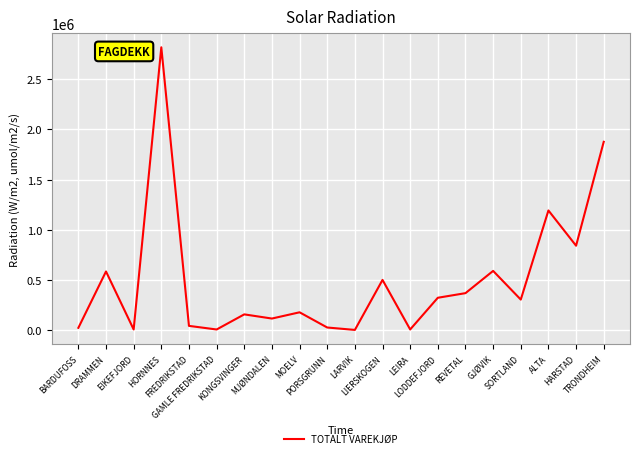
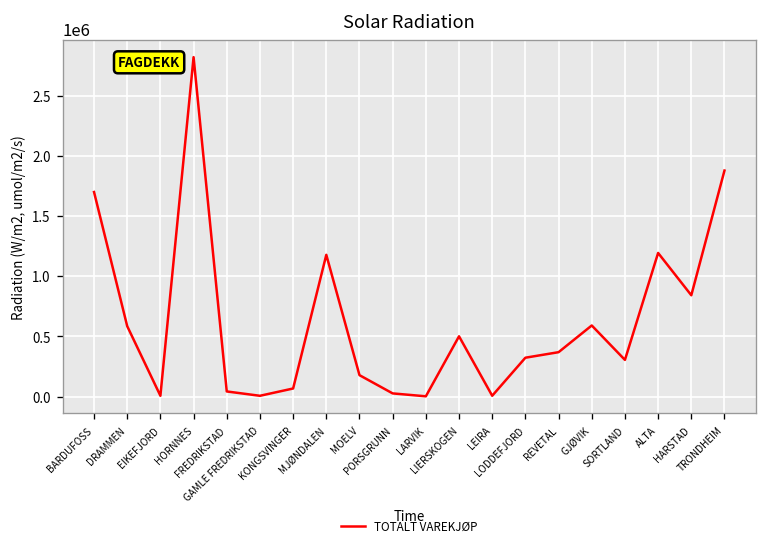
  {
-   "BARDUFOSS": 20000,
+   "BARDUFOSS": 1700000,
    "DRAMMEN": 580000,
    "EIKEFJORD": 10000,
    "HORNNES": 2820000,
    "FREDRIKSTAD": 40000,
    "GAMLE FREDRIKSTAD": 10000,
-   "KONGSVINGER": 160000,
-   "MJØNDALEN": 120000,
+   "KONGSVINGER": 70000,
+   "MJØNDALEN": 1180000,
    "MOELV": 180000,
    "PORSGRUNN": 30000,
    "LARVIK": 0,
    "LIERSKOGEN": 500000,
    "LEIRA": 10000,
    "LODDEFJORD": 320000,
    "REVETAL": 370000,
    "GJØVIK": 590000,
    "SORTLAND": 300000,
    "ALTA": 1190000,
    "HARSTAD": 840000,
    "TRONDHEIM": 1880000
  }
